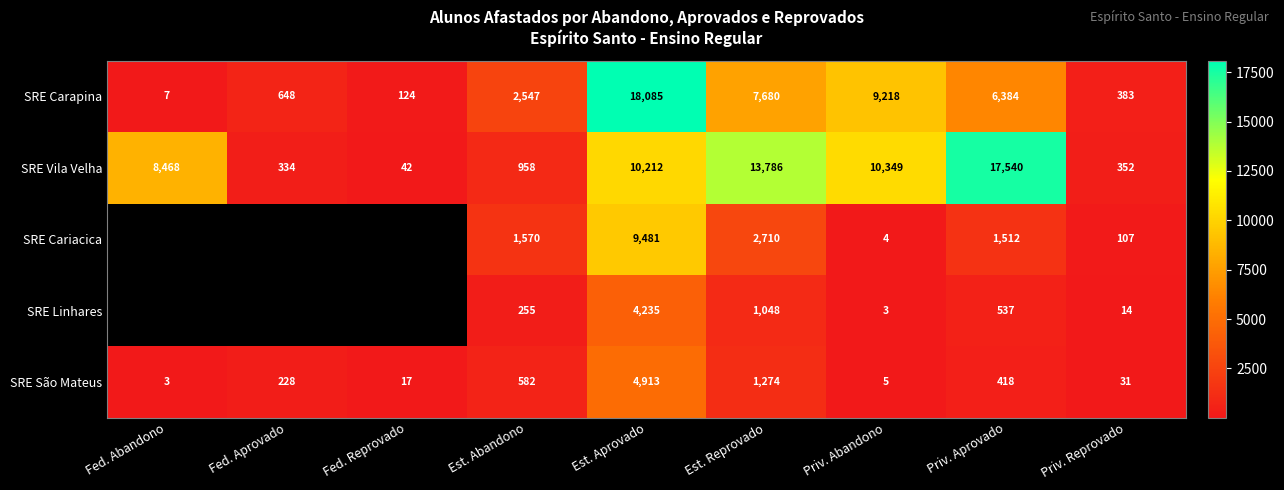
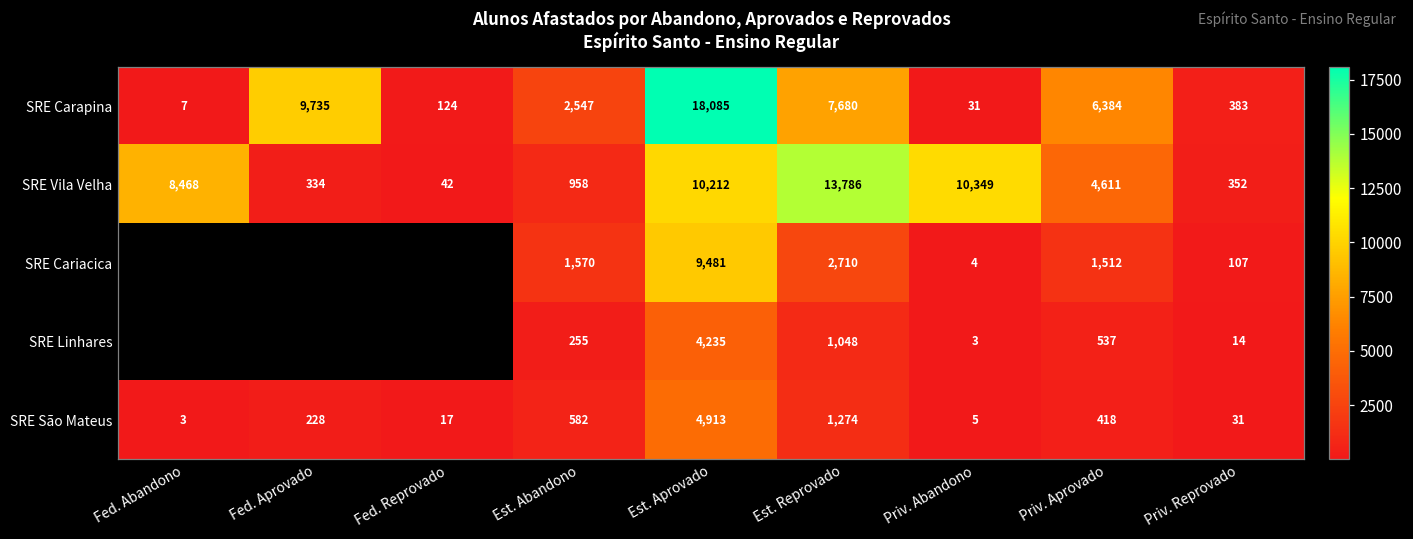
  {
    "SRE Carapina": {
      "Fed. Abandono": "7",
-     "Fed. Aprovado": "648",
+     "Fed. Aprovado": "9,735",
      "Fed. Reprovado": "124",
      "Est. Abandono": "2,547",
      "Est. Aprovado": "18,085",
      "Est. Reprovado": "7,680",
-     "Priv. Abandono": "9,218",
+     "Priv. Abandono": "31",
      "Priv. Aprovado": "6,384",
      "Priv. Reprovado": "383"
    },
    "SRE Vila Velha": {
      "Fed. Abandono": "8,468",
      "Fed. Aprovado": "334",
      "Fed. Reprovado": "42",
      "Est. Abandono": "958",
      "Est. Aprovado": "10,212",
      "Est. Reprovado": "13,786",
      "Priv. Abandono": "10,349",
-     "Priv. Aprovado": "17,540",
+     "Priv. Aprovado": "4,611",
      "Priv. Reprovado": "352"
    },
    "SRE Cariacica": {
      "Est. Abandono": "1,570",
      "Est. Aprovado": "9,481",
      "Est. Reprovado": "2,710",
      "Priv. Abandono": "4",
      "Priv. Aprovado": "1,512",
      "Priv. Reprovado": "107"
    },
    "SRE Linhares": {
      "Est. Abandono": "255",
      "Est. Aprovado": "4,235",
      "Est. Reprovado": "1,048",
      "Priv. Abandono": "3",
      "Priv. Aprovado": "537",
      "Priv. Reprovado": "14"
    },
    "SRE São Mateus": {
      "Fed. Abandono": "3",
      "Fed. Aprovado": "228",
      "Fed. Reprovado": "17",
      "Est. Abandono": "582",
      "Est. Aprovado": "4,913",
      "Est. Reprovado": "1,274",
      "Priv. Abandono": "5",
      "Priv. Aprovado": "418",
      "Priv. Reprovado": "31"
    }
  }
